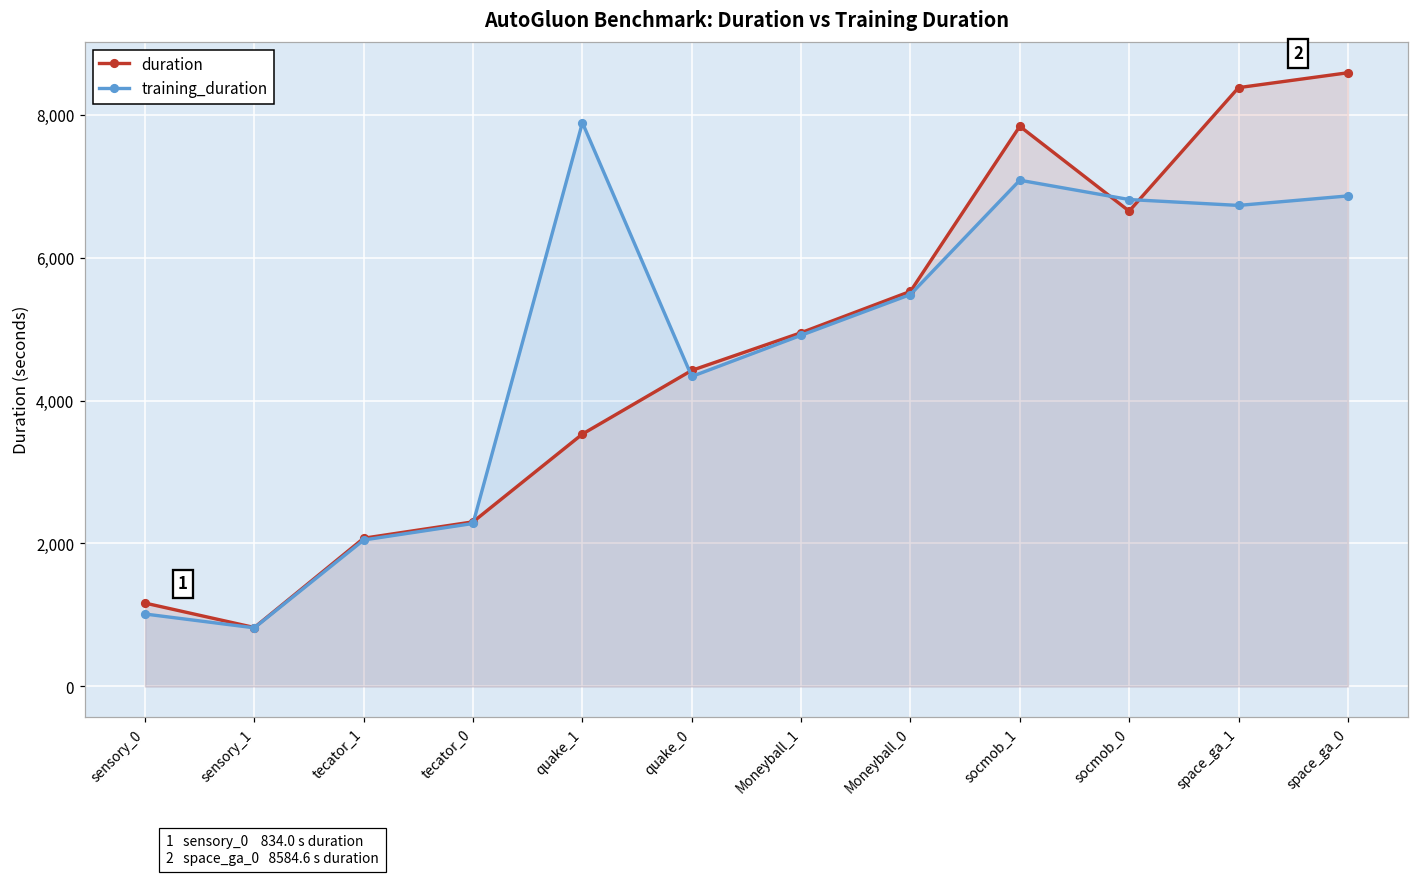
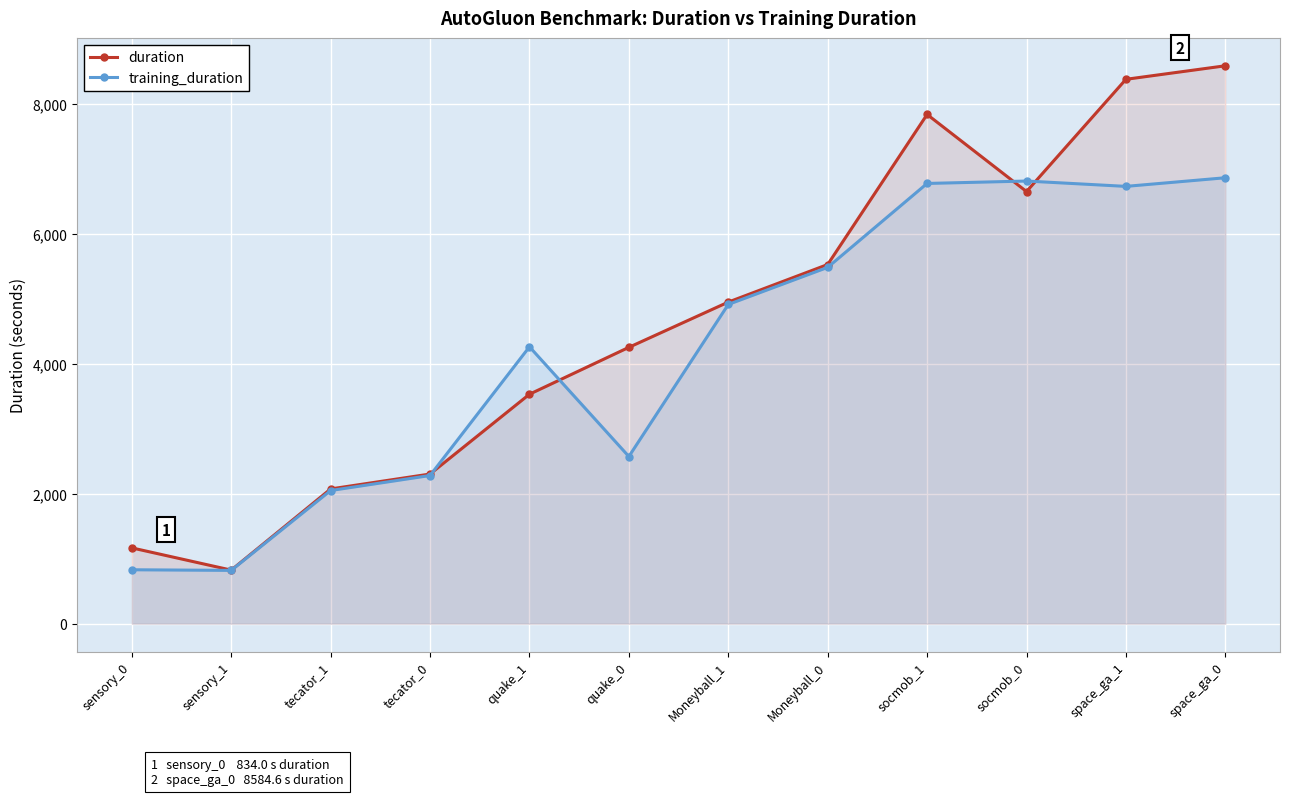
  {
    "duration": {
      "sensory_0": "1,200",
      "quake_1": "3,500",
-     "quake_0": "4,400",
+     "quake_0": "4,300",
      "Moneyball_0": "5,500",
      "socmob_1": "7,800",
      "socmob_0": "6,600",
      "space_ga_1": "8,400",
      "space_ga_0": "8,600"
    },
    "training_duration": {
-     "sensory_0": "1,000",
-     "quake_1": "7,900",
-     "quake_0": "4,300",
+     "sensory_0": "800",
+     "quake_1": "4,300",
+     "quake_0": "2,600",
      "Moneyball_0": "5,500",
-     "socmob_1": "7,100",
+     "socmob_1": "6,800",
      "socmob_0": "6,800",
      "space_ga_1": "6,700",
      "space_ga_0": "6,900"
    }
  }
